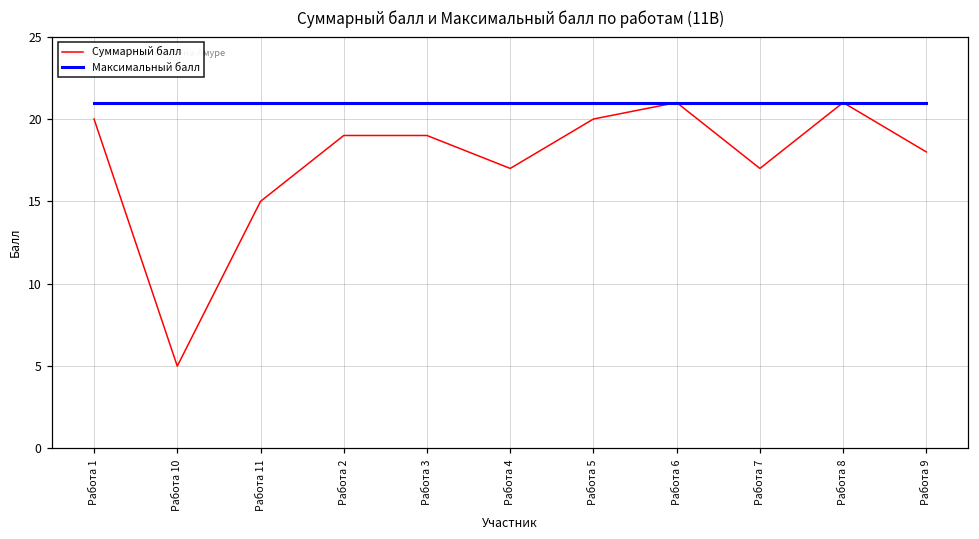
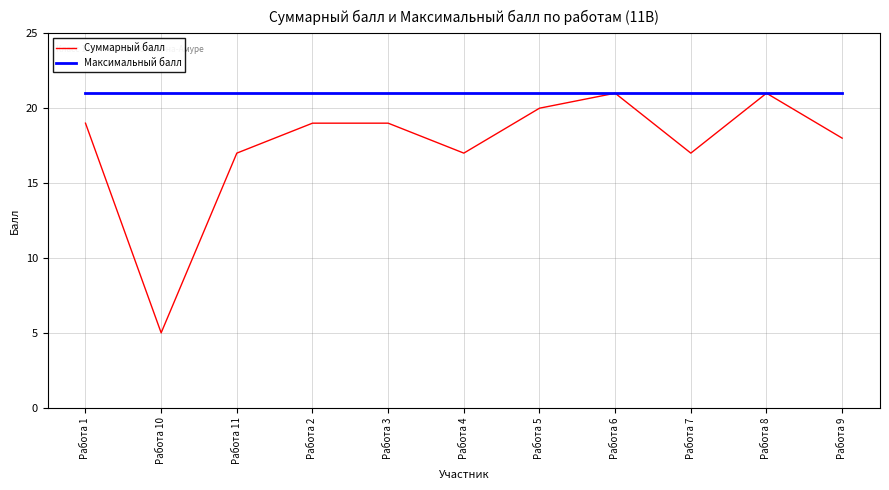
  {
    "Суммарный балл": {
-     "Работа 1": 20,
+     "Работа 1": 19,
      "Работа 10": 5,
-     "Работа 11": 15,
+     "Работа 11": 17,
      "Работа 2": 19,
      "Работа 3": 19,
      "Работа 4": 17,
      "Работа 5": 20,
      "Работа 7": 17,
      "Работа 9": 18
    },
    "Максимальный балл": {
      "Работа 1": 21,
      "Работа 10": 21,
      "Работа 11": 21,
      "Работа 2": 21,
      "Работа 3": 21,
      "Работа 4": 21,
      "Работа 5": 21,
      "Работа 7": 21,
      "Работа 9": 21
    }
  }
